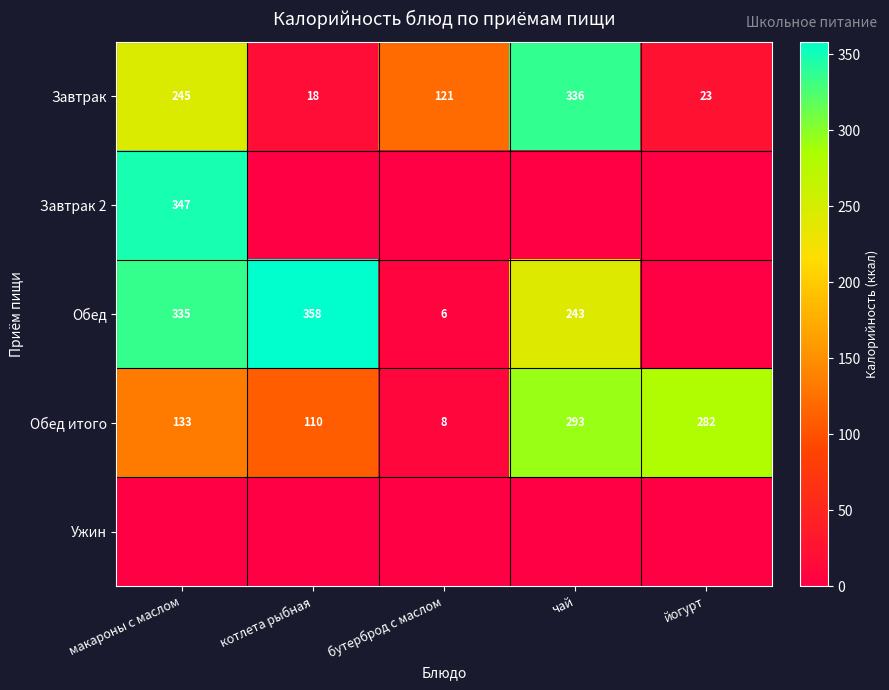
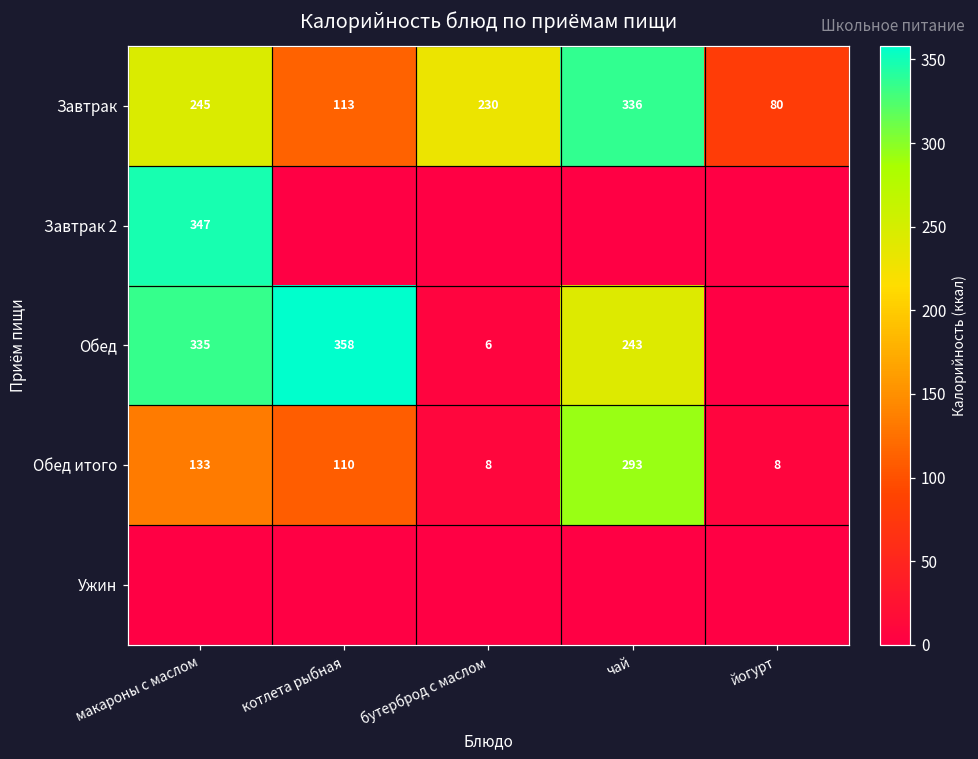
  {
    "Завтрак": {
      "макароны с маслом": 245,
-     "котлета рыбная": 18,
-     "бутерброд с маслом": 121,
+     "котлета рыбная": 113,
+     "бутерброд с маслом": 230,
      "чай": 336,
-     "йогурт": 23
+     "йогурт": 80
    },
    "Завтрак 2": {
      "макароны с маслом": 347
    },
    "Обед": {
      "макароны с маслом": 335,
      "котлета рыбная": 358,
      "бутерброд с маслом": 6,
      "чай": 243
    },
    "Обед итого": {
      "макароны с маслом": 133,
      "котлета рыбная": 110,
      "бутерброд с маслом": 8,
      "чай": 293,
-     "йогурт": 282
+     "йогурт": 8
    }
  }
